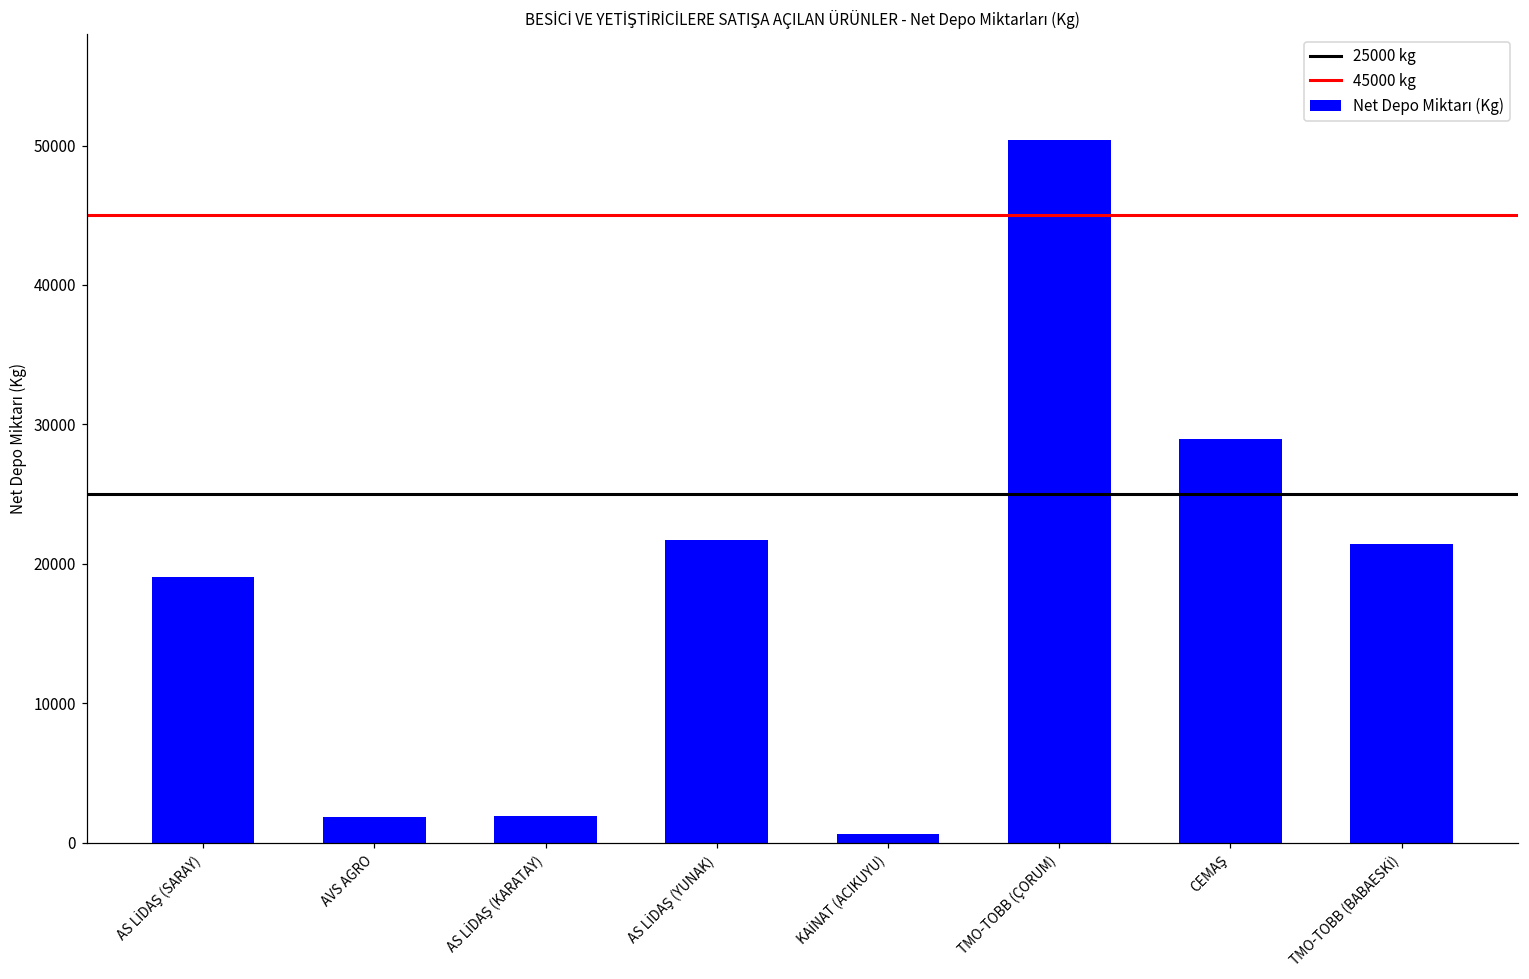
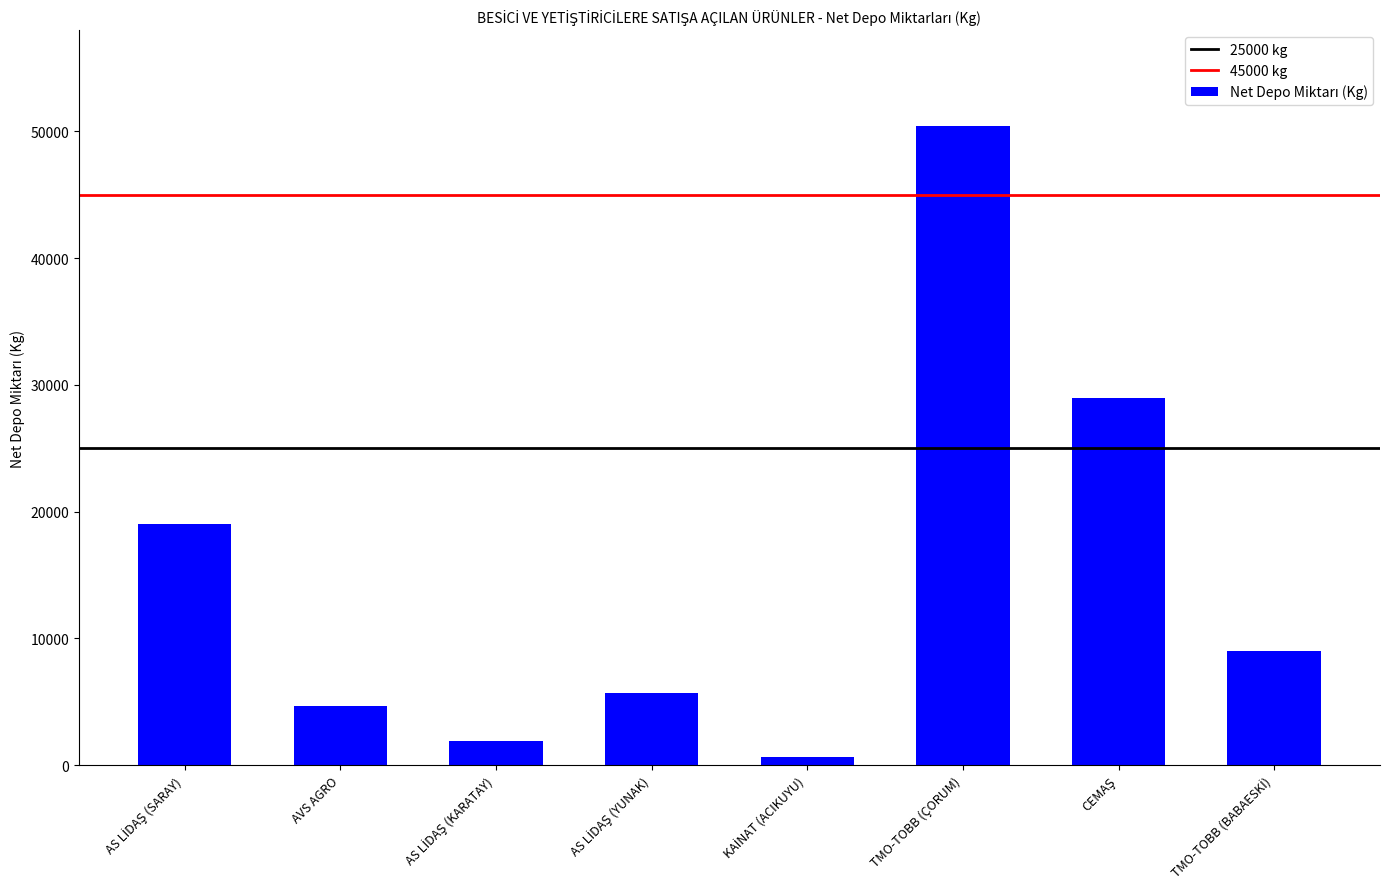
  {
    "AS LİDAŞ (SARAY)": 19000,
-   "AVS AGRO": 1800,
+   "AVS AGRO": 4700,
    "AS LİDAŞ (KARATAY)": 1900,
-   "AS LİDAŞ (YUNAK)": 21700,
+   "AS LİDAŞ (YUNAK)": 5700,
    "KAİNAT (ACIKUYU)": 600,
    "TMO-TOBB (ÇORUM)": 50400,
    "CEMAŞ": 29000,
-   "TMO-TOBB (BABAESKİ)": 21400
+   "TMO-TOBB (BABAESKİ)": 9000
  }
